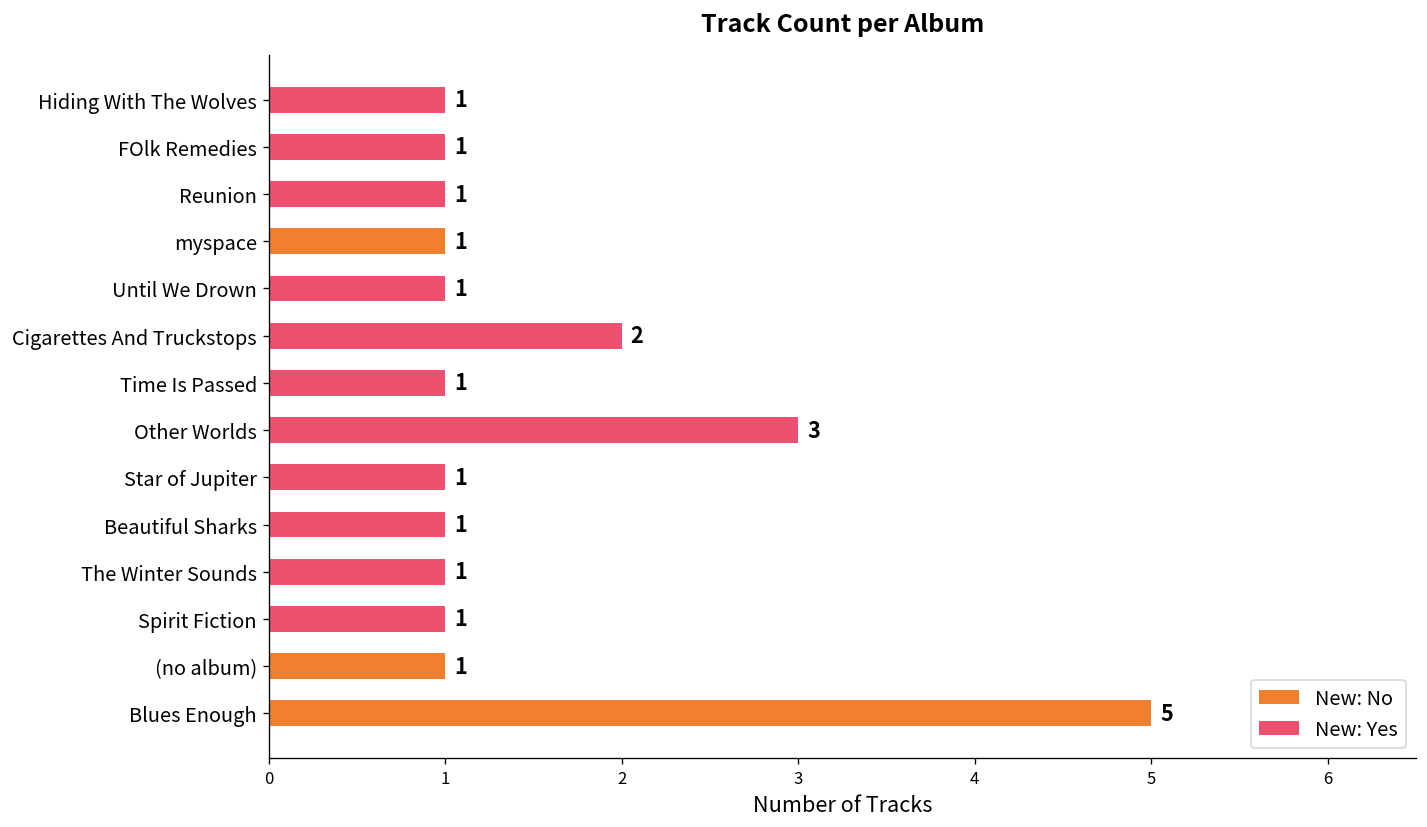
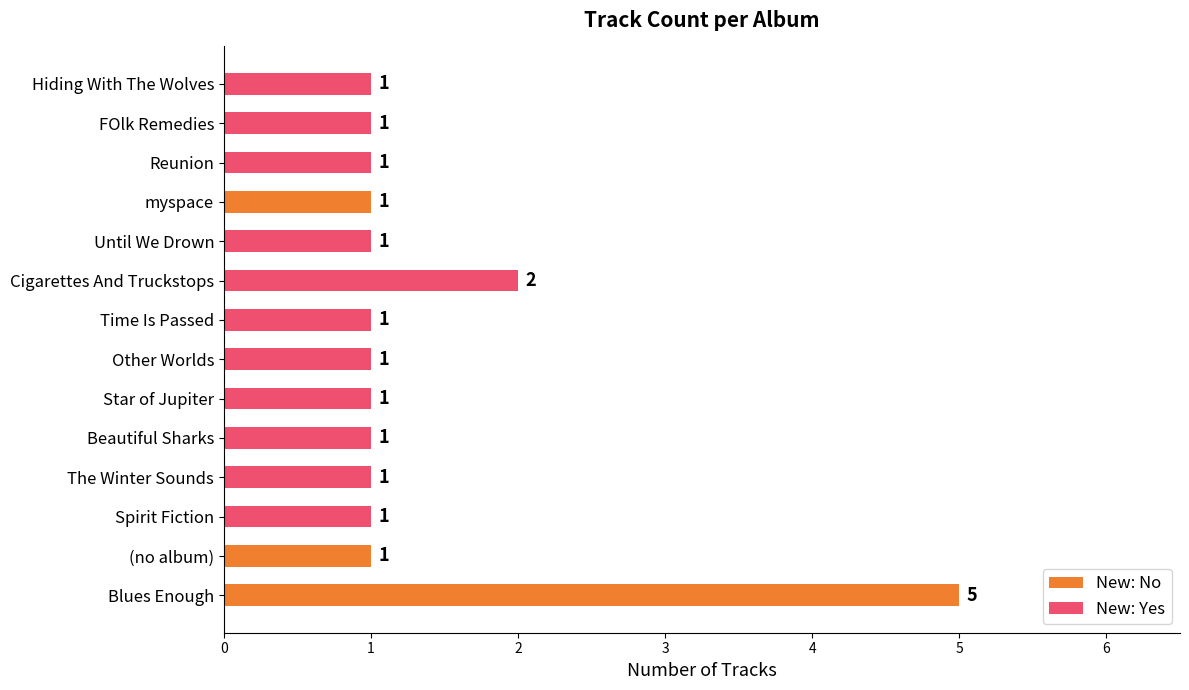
  {
    "New: No": {
      "myspace": 1,
      "(no album)": 1,
      "Blues Enough": 5
    },
    "New: Yes": {
      "Hiding With The Wolves": 1,
      "FOlk Remedies": 1,
      "Reunion": 1,
      "Until We Drown": 1,
      "Cigarettes And Truckstops": 2,
      "Time Is Passed": 1,
-     "Other Worlds": 3,
+     "Other Worlds": 1,
      "Star of Jupiter": 1,
      "Beautiful Sharks": 1,
      "The Winter Sounds": 1,
      "Spirit Fiction": 1
    }
  }
